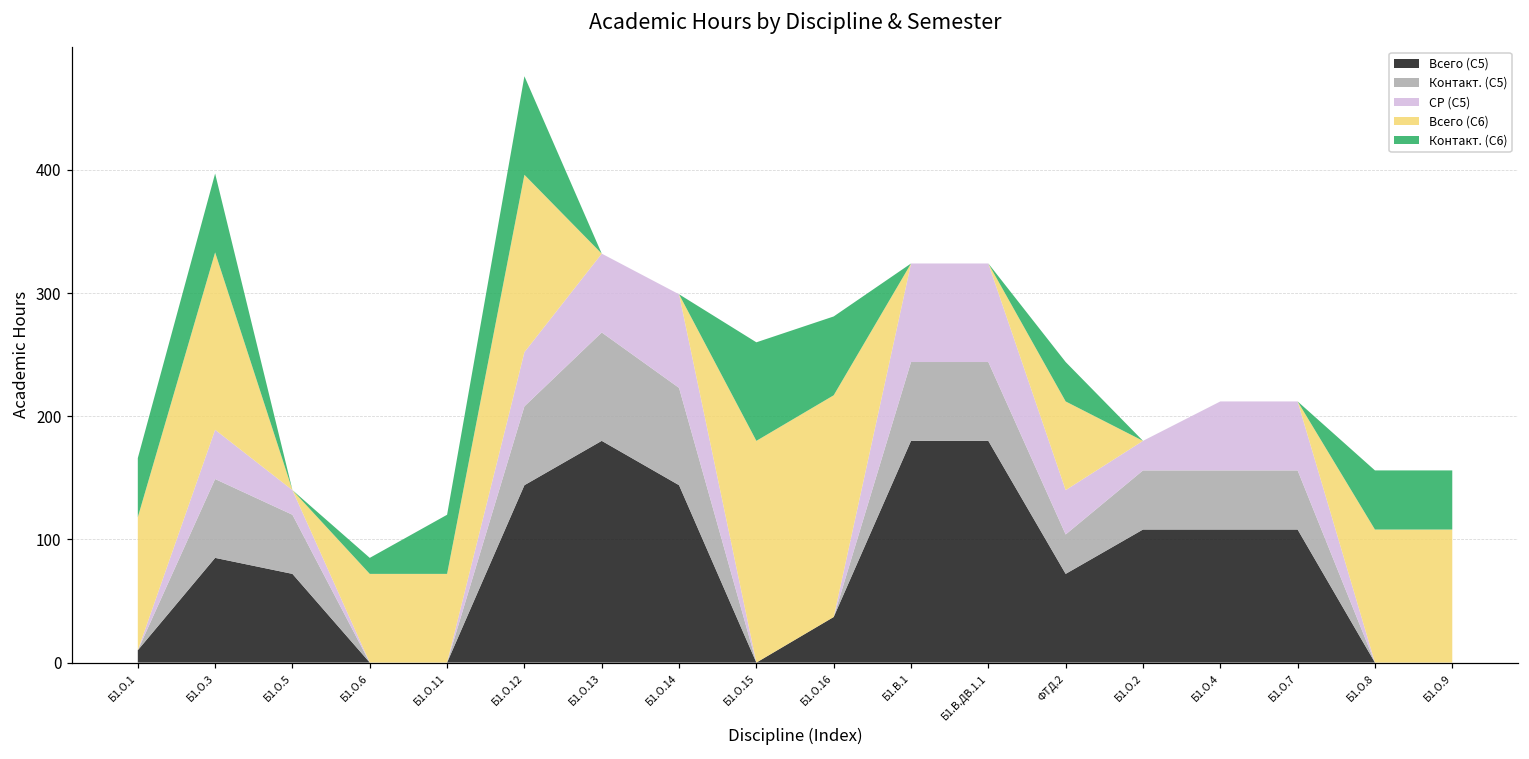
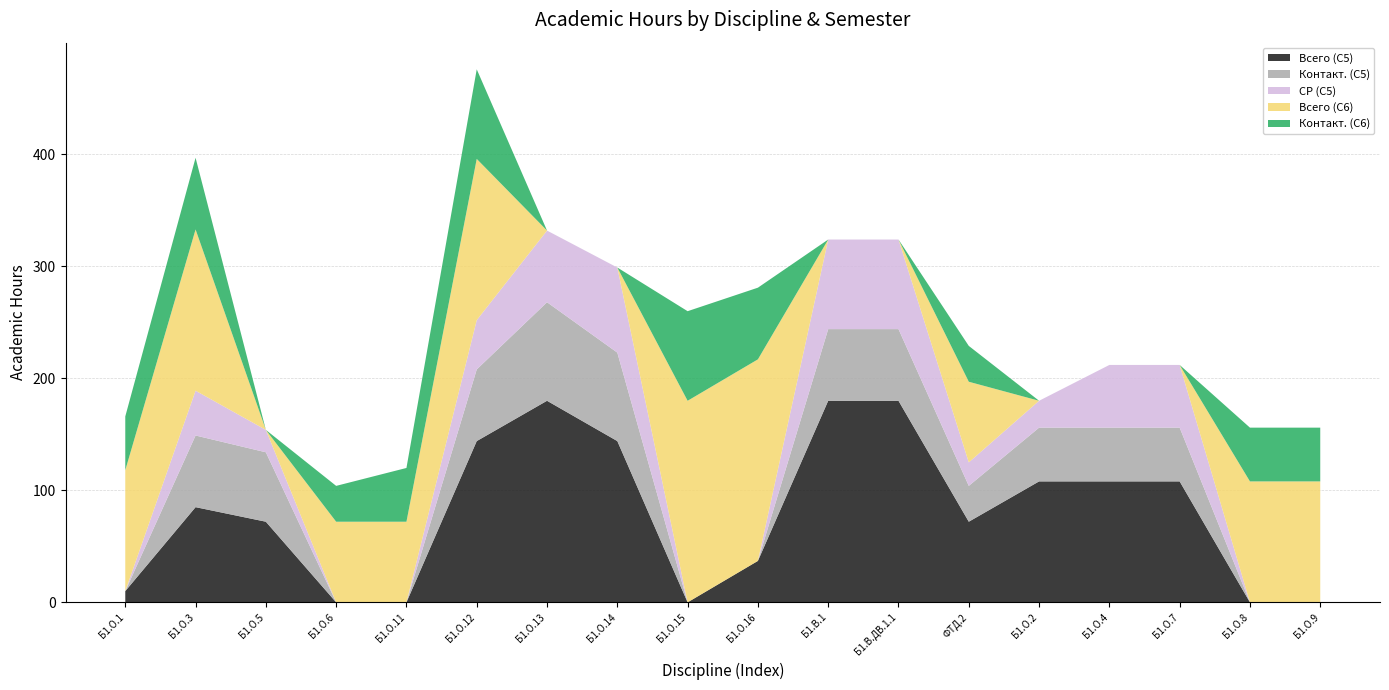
  {
    "Всего (С5)": {
      "Б1.О.3": 85,
      "Б1.О.5": 72,
      "Б1.О.12": 144,
      "Б1.О.13": 180,
      "Б1.О.14": 144,
      "Б1.В.1": 180,
      "Б1.В.ДВ.1.1": 180,
      "ФТД.2": 72,
      "Б1.О.2": 108,
      "Б1.О.4": 108,
      "Б1.О.7": 108
    },
    "Контакт. (С5)": {
      "Б1.О.3": 64,
-     "Б1.О.5": 48,
+     "Б1.О.5": 62,
      "Б1.О.12": 64,
      "Б1.О.13": 88,
      "Б1.О.14": 79,
      "Б1.В.1": 64,
      "Б1.В.ДВ.1.1": 64,
      "ФТД.2": 32,
      "Б1.О.2": 48,
      "Б1.О.4": 48,
      "Б1.О.7": 48
    },
    "СР (С5)": {
      "Б1.О.3": 40,
      "Б1.О.12": 44,
-     "ФТД.2": 36
+     "ФТД.2": 21
    },
    "Всего (С6)": {
      "Б1.О.1": 108,
      "Б1.О.3": 144,
      "Б1.О.6": 72,
      "Б1.О.11": 72,
      "Б1.О.12": 144,
      "Б1.О.15": 180,
      "Б1.О.16": 180,
      "ФТД.2": 72,
      "Б1.О.8": 108,
      "Б1.О.9": 108
    },
    "Контакт. (С6)": {
      "Б1.О.1": 48,
      "Б1.О.3": 64,
-     "Б1.О.6": 13,
+     "Б1.О.6": 32,
      "Б1.О.11": 48,
      "Б1.О.12": 80,
      "Б1.О.15": 80,
      "Б1.О.16": 64,
      "ФТД.2": 32,
      "Б1.О.8": 48,
      "Б1.О.9": 48
    }
  }
